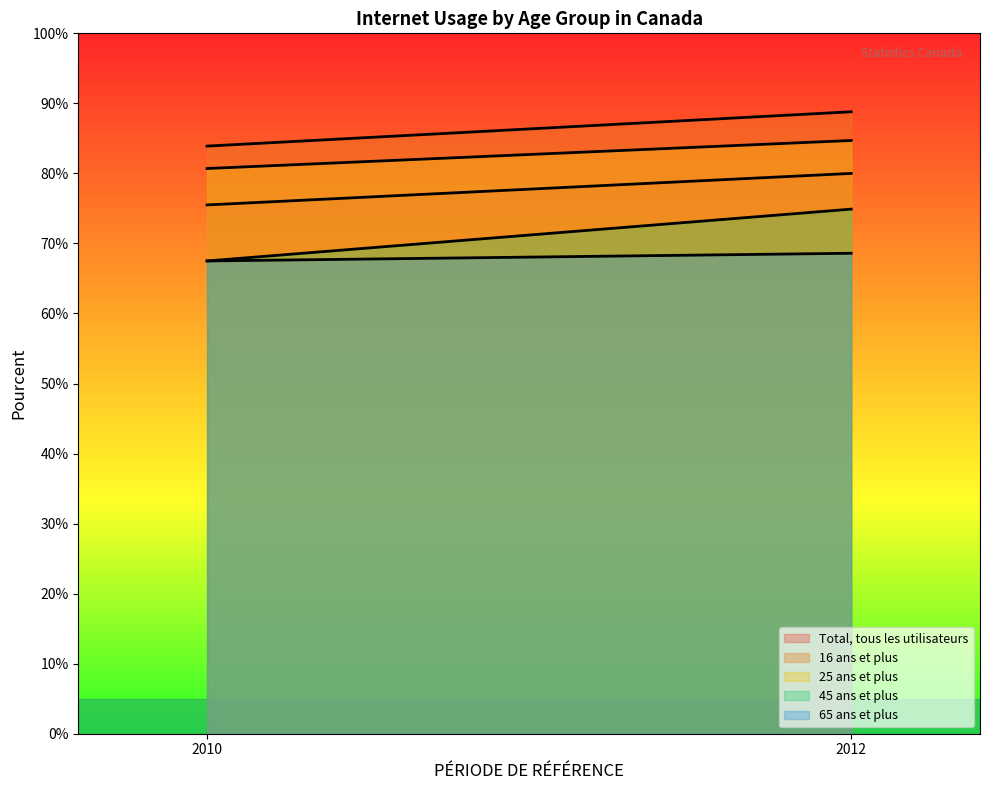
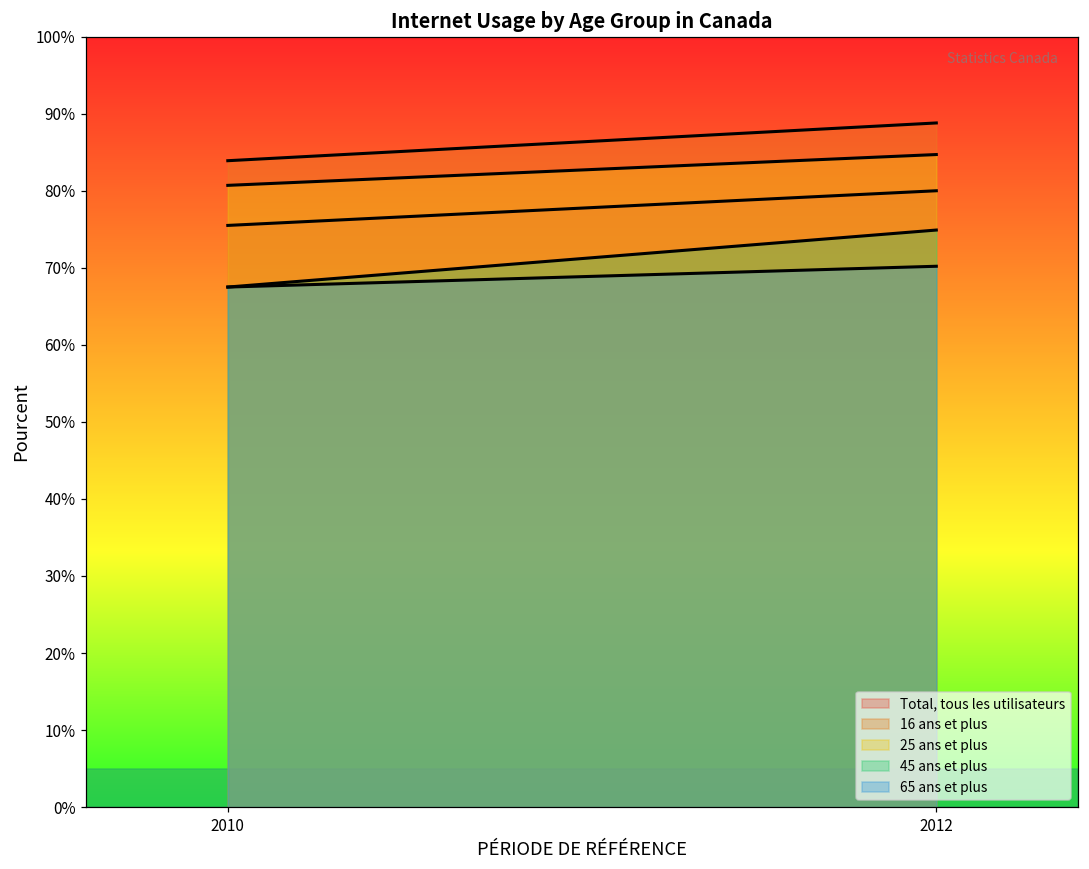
  {
    "45 ans et plus": {
      "2012": "75%"
    },
    "65 ans et plus": {
-     "2012": "69%"
+     "2012": "70%"
    }
  }
